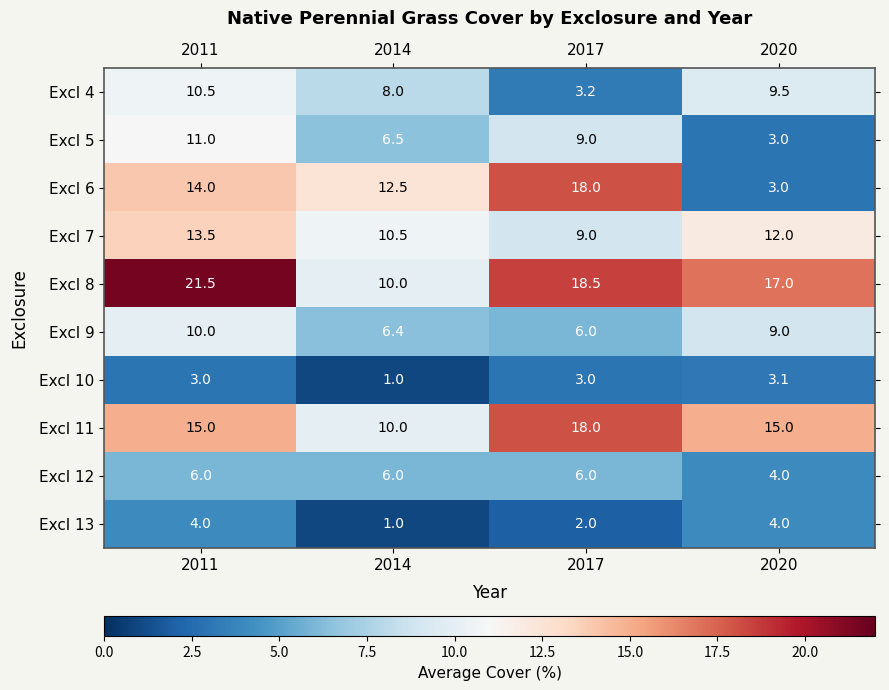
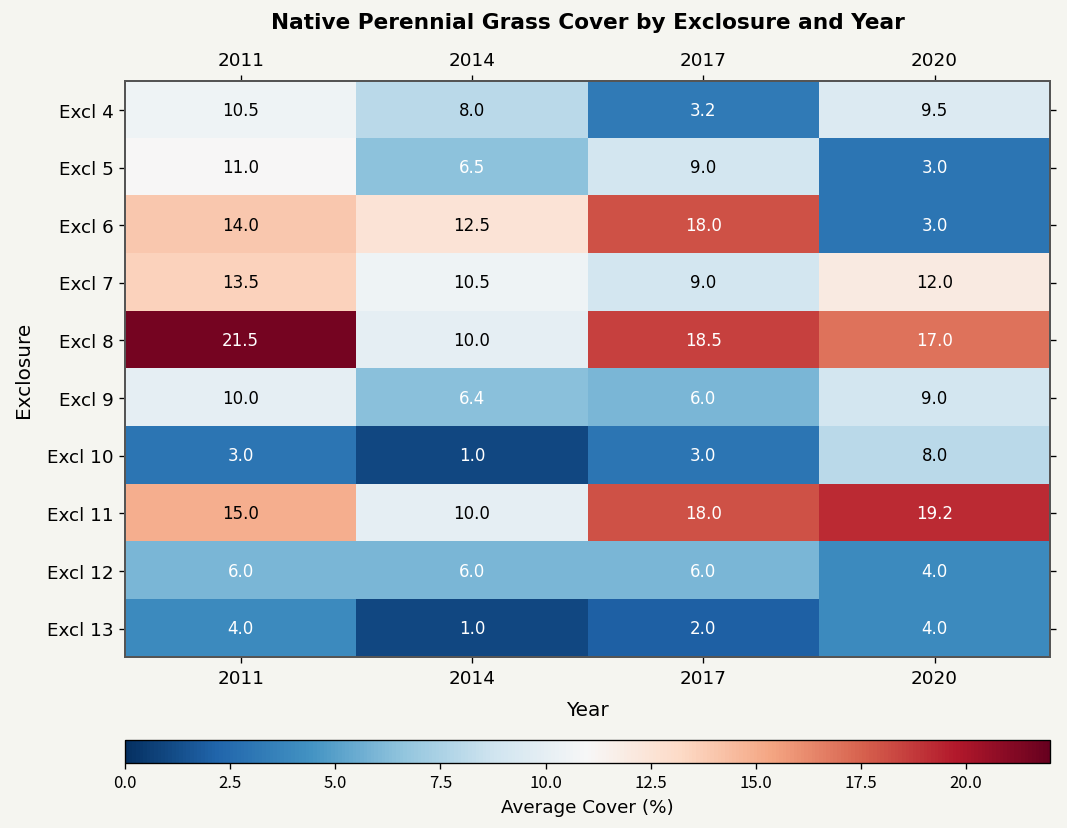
  {
    "Excl 4": {
      "2011": 10.5,
      "2014": 8.0,
      "2017": 3.2,
      "2020": 9.5
    },
    "Excl 5": {
      "2011": 11.0,
      "2014": 6.5,
      "2017": 9.0,
      "2020": 3.0
    },
    "Excl 6": {
      "2011": 14.0,
      "2014": 12.5,
      "2017": 18.0,
      "2020": 3.0
    },
    "Excl 7": {
      "2011": 13.5,
      "2014": 10.5,
      "2017": 9.0,
      "2020": 12.0
    },
    "Excl 8": {
      "2011": 21.5,
      "2014": 10.0,
      "2017": 18.5,
      "2020": 17.0
    },
    "Excl 9": {
      "2011": 10.0,
      "2014": 6.4,
      "2017": 6.0,
      "2020": 9.0
    },
    "Excl 10": {
      "2011": 3.0,
      "2014": 1.0,
      "2017": 3.0,
-     "2020": 3.1
+     "2020": 8.0
    },
    "Excl 11": {
      "2011": 15.0,
      "2014": 10.0,
      "2017": 18.0,
-     "2020": 15.0
+     "2020": 19.2
    },
    "Excl 12": {
      "2011": 6.0,
      "2014": 6.0,
      "2017": 6.0,
      "2020": 4.0
    },
    "Excl 13": {
      "2011": 4.0,
      "2014": 1.0,
      "2017": 2.0,
      "2020": 4.0
    }
  }
